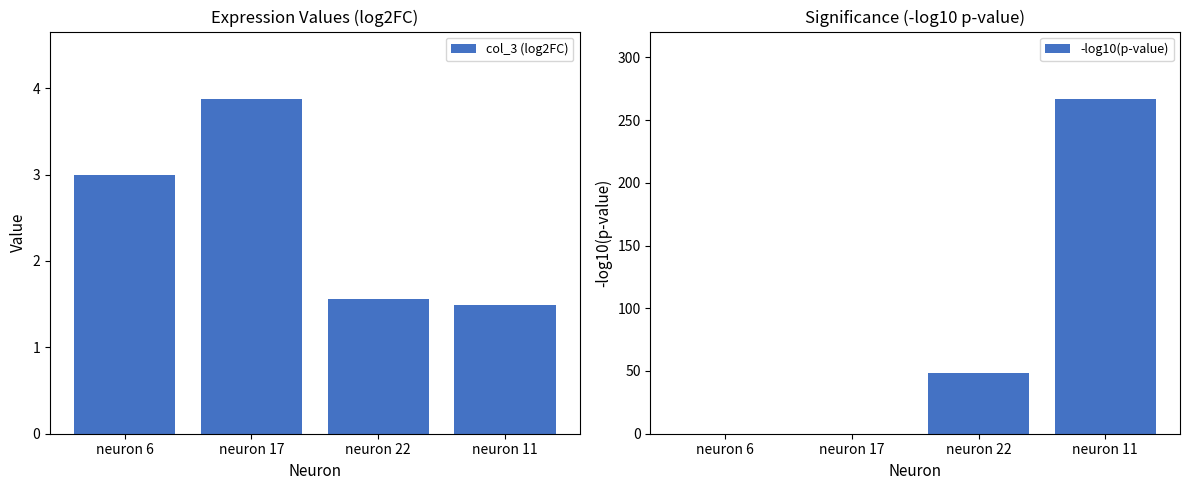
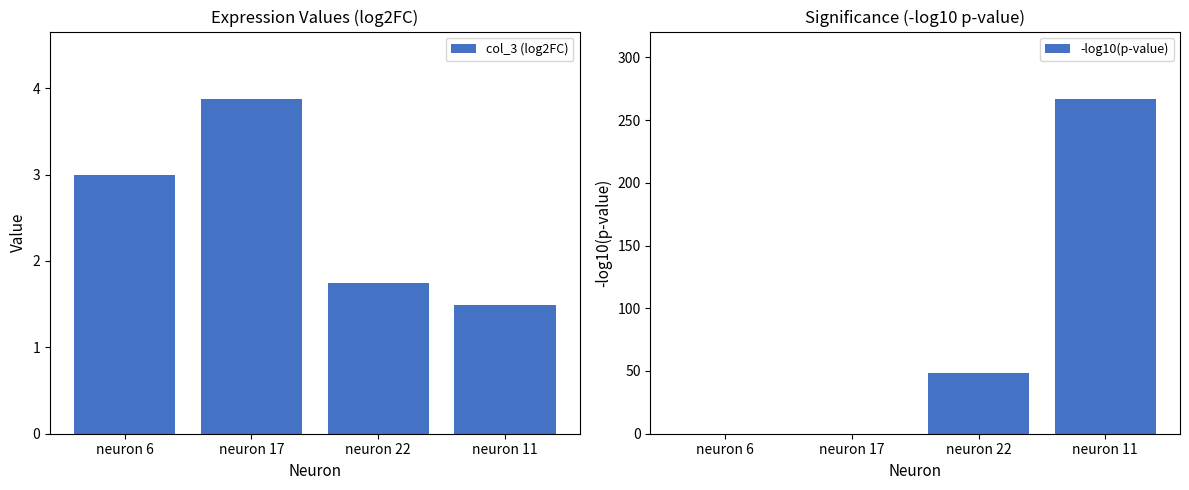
  {
    "Expression Values (log2FC)": {
      "neuron 6": 3.0,
      "neuron 17": 3.9,
-     "neuron 22": 1.6,
+     "neuron 22": 1.7,
      "neuron 11": 1.5
    },
    "Significance (-log10 p-value)": {
      "neuron 6": 0,
      "neuron 17": 0,
      "neuron 22": 48,
      "neuron 11": 267
    }
  }
